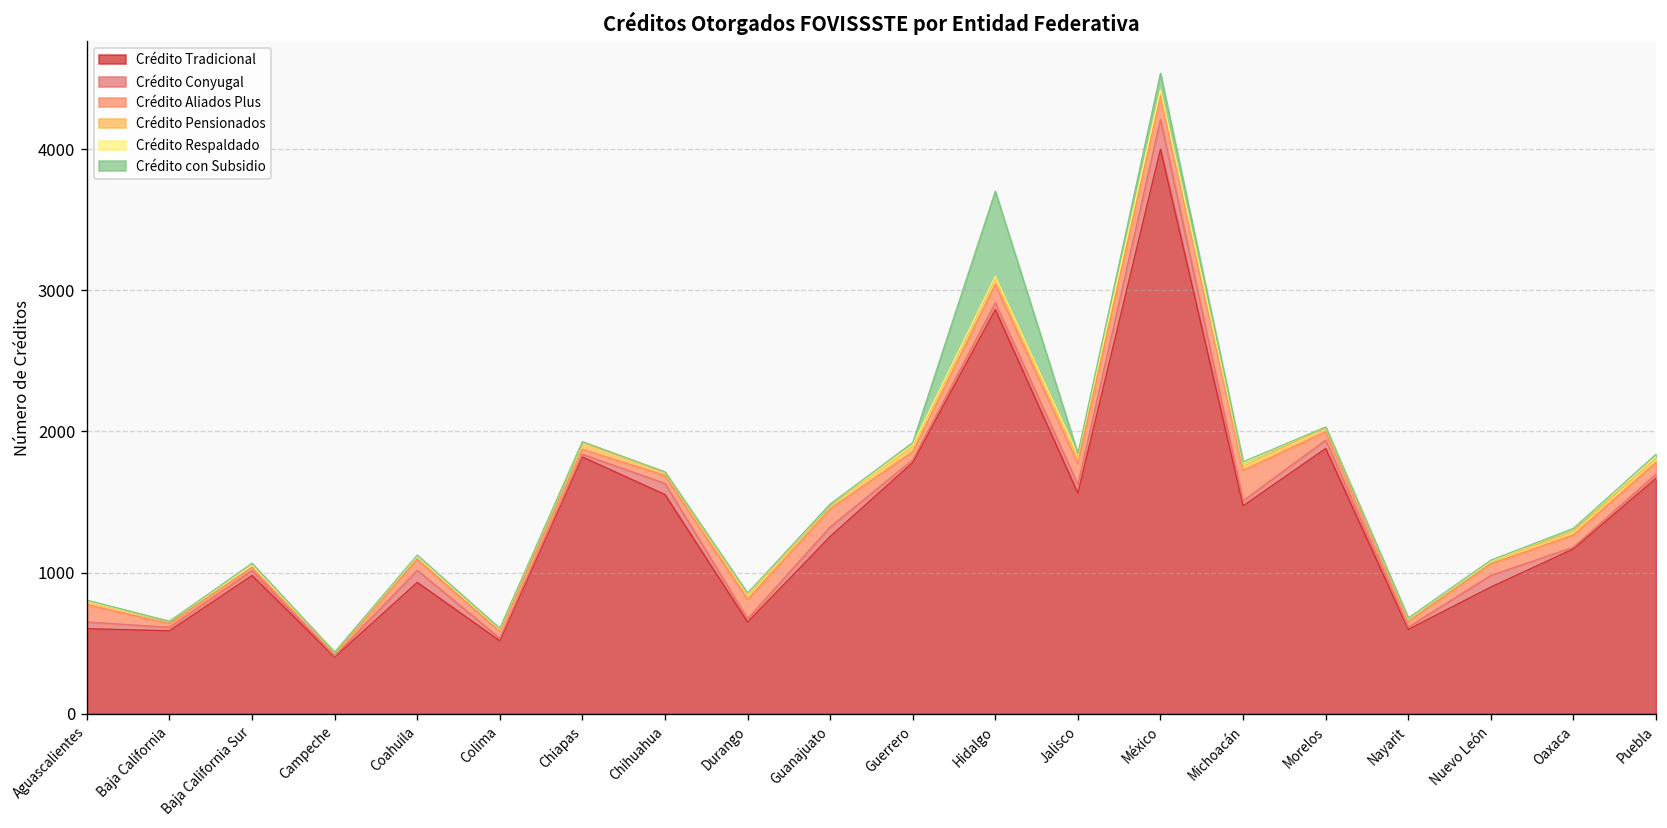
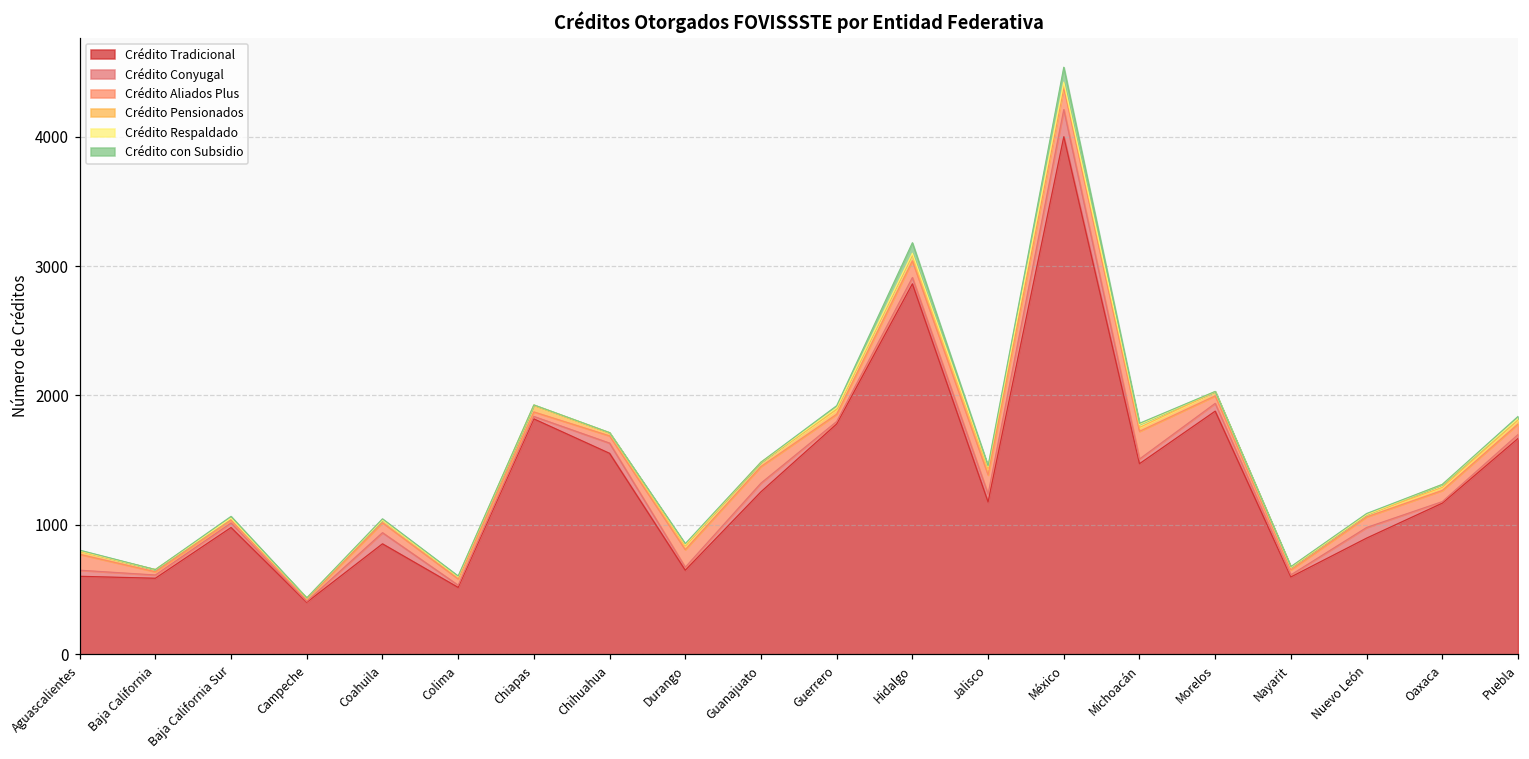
  {
    "Crédito Tradicional": {
      "Aguascalientes": 600,
      "Baja California": 590,
      "Baja California Sur": 980,
-     "Coahuila": 930,
+     "Coahuila": 850,
      "Chihuahua": 1550,
      "Durango": 650,
      "Guanajuato": 1260,
      "Hidalgo": 2860,
-     "Jalisco": 1560,
+     "Jalisco": 1180,
      "México": 4000,
      "Michoacán": 1470,
      "Morelos": 1880,
      "Nuevo León": 900,
      "Puebla": 1670
    },
    "Crédito con Subsidio": {
-     "Hidalgo": 600,
+     "Hidalgo": 80,
      "México": 120
    }
  }
